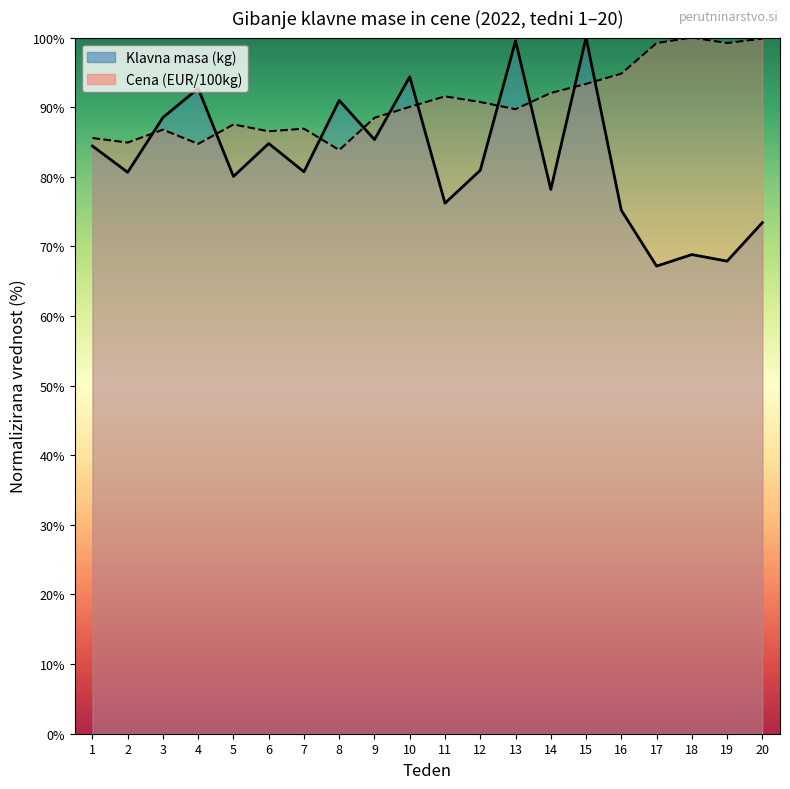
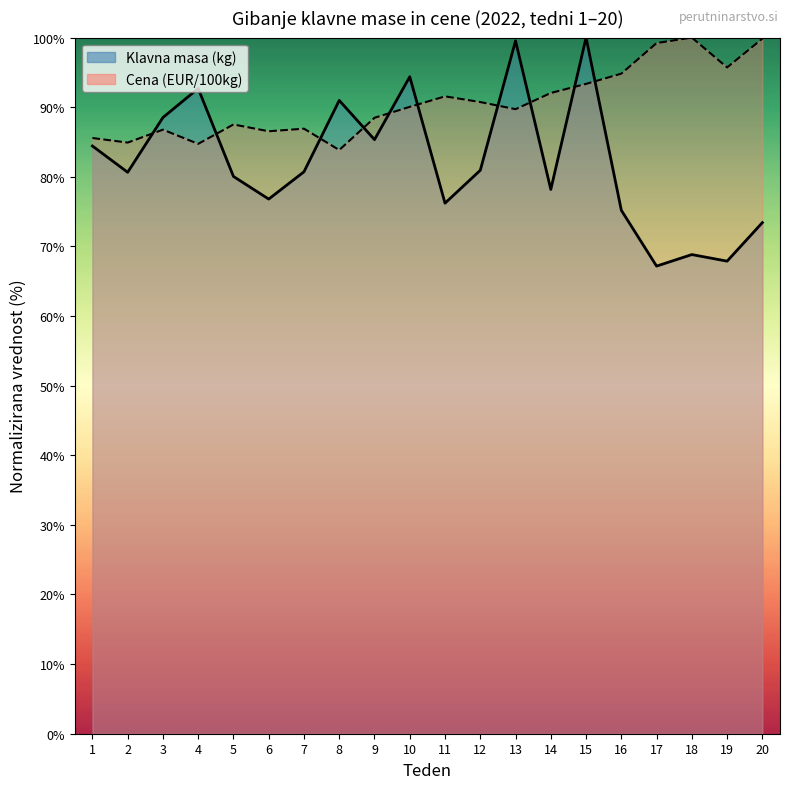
  {
    "Klavna masa (kg)": {
      "1": "84%",
      "2": "81%",
      "3": "89%",
      "5": "80%",
-     "6": "85%",
+     "6": "77%",
      "7": "81%",
      "8": "91%",
      "9": "85%",
      "10": "94%",
      "11": "76%",
      "12": "81%",
      "13": "100%",
      "14": "78%",
      "15": "100%",
      "16": "75%",
      "17": "67%",
      "18": "69%",
      "19": "68%",
      "20": "73%"
    },
    "Cena (EUR/100kg)": {
      "1": "86%",
      "2": "85%",
      "3": "87%",
      "4": "85%",
      "5": "88%",
      "6": "87%",
      "7": "87%",
      "8": "84%",
      "9": "88%",
      "10": "90%",
      "11": "92%",
      "12": "91%",
      "13": "90%",
      "14": "92%",
      "15": "93%",
      "16": "95%",
      "17": "99%",
      "18": "100%",
-     "19": "99%",
+     "19": "96%",
      "20": "100%"
    }
  }
